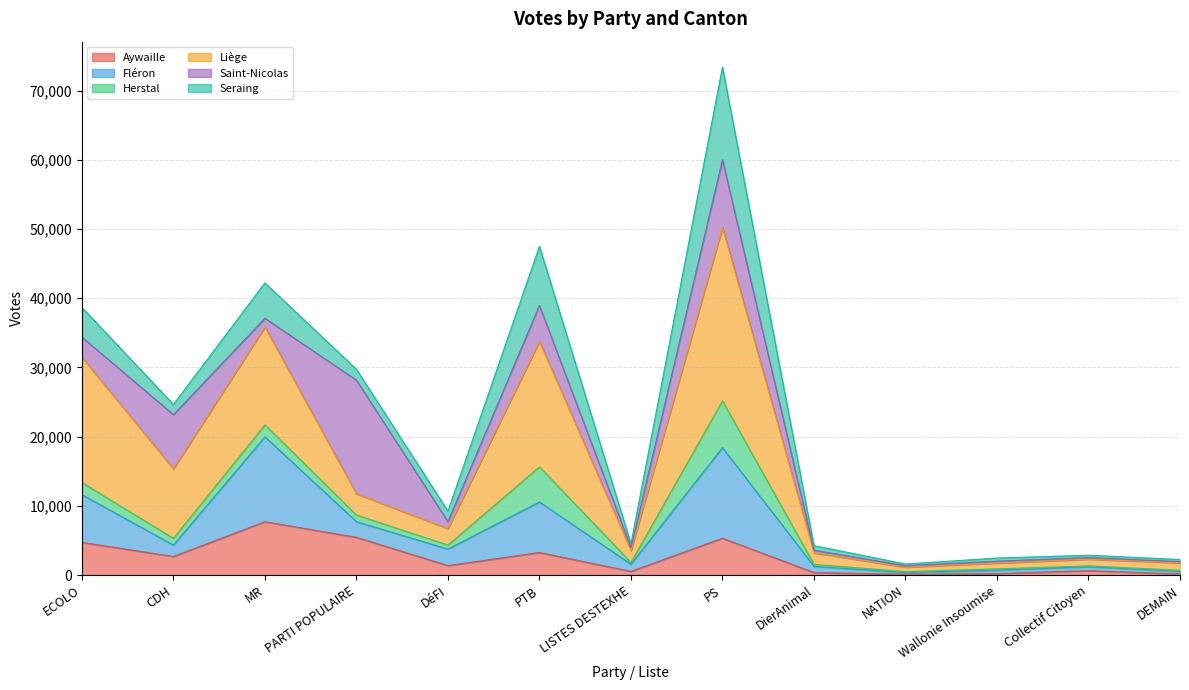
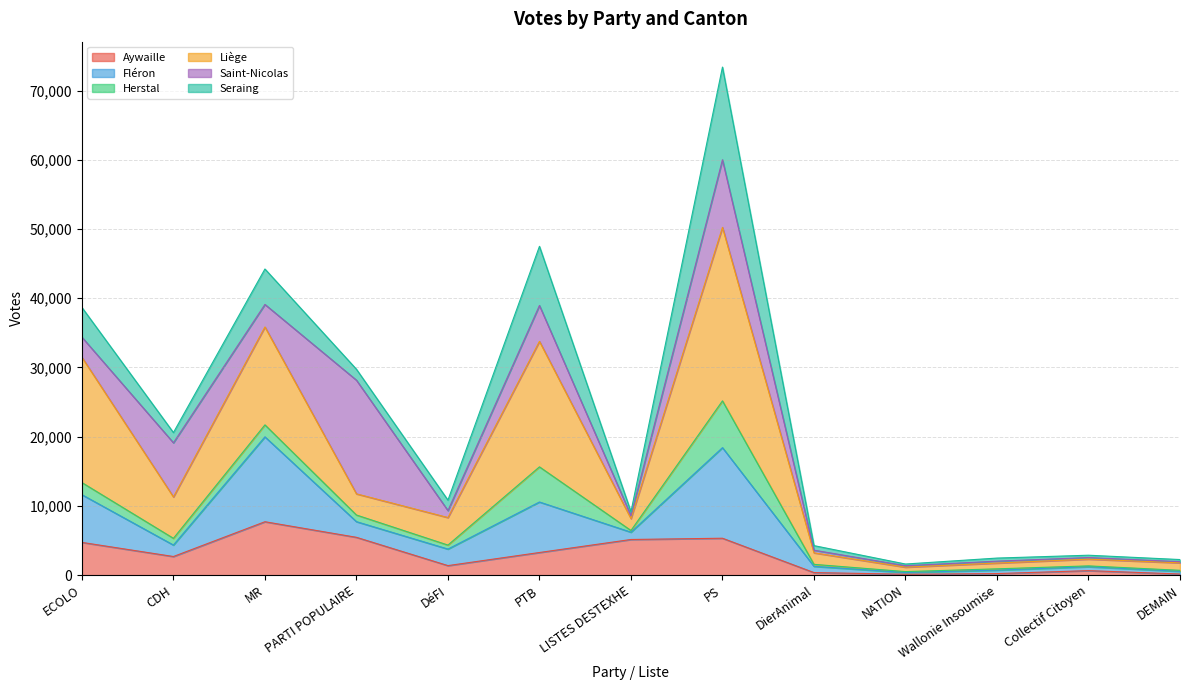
  {
    "Aywaille": {
      "ECOLO": "5,000",
      "CDH": "3,000",
      "MR": "8,000",
      "PARTI POPULAIRE": "5,000",
      "DéFI": "1,000",
      "PTB": "3,000",
-     "LISTES DESTEXHE": "1,000",
+     "LISTES DESTEXHE": "5,000",
      "PS": "5,000",
      "DierAnimal": "0",
      "Wallonie Insoumise": "0",
      "Collectif Citoyen": "1,000",
      "DEMAIN": "0"
    },
    "Fléron": {
      "ECOLO": "7,000",
      "CDH": "2,000",
      "MR": "12,000",
      "PARTI POPULAIRE": "2,000",
      "DéFI": "2,000",
      "PTB": "7,000",
      "PS": "13,000"
    },
    "Liège": {
      "ECOLO": "18,000",
-     "CDH": "10,000",
+     "CDH": "6,000",
      "MR": "14,000",
      "PARTI POPULAIRE": "3,000",
-     "DéFI": "2,000",
+     "DéFI": "4,000",
      "PTB": "18,000",
      "LISTES DESTEXHE": "2,000",
      "PS": "25,000",
      "DierAnimal": "2,000"
    },
    "Saint-Nicolas": {
      "ECOLO": "3,000",
      "CDH": "8,000",
-     "MR": "1,000",
+     "MR": "3,000",
      "PARTI POPULAIRE": "16,000",
      "DéFI": "1,000",
      "PTB": "5,000",
      "LISTES DESTEXHE": "0",
      "PS": "10,000",
      "DierAnimal": "0"
    }
  }
